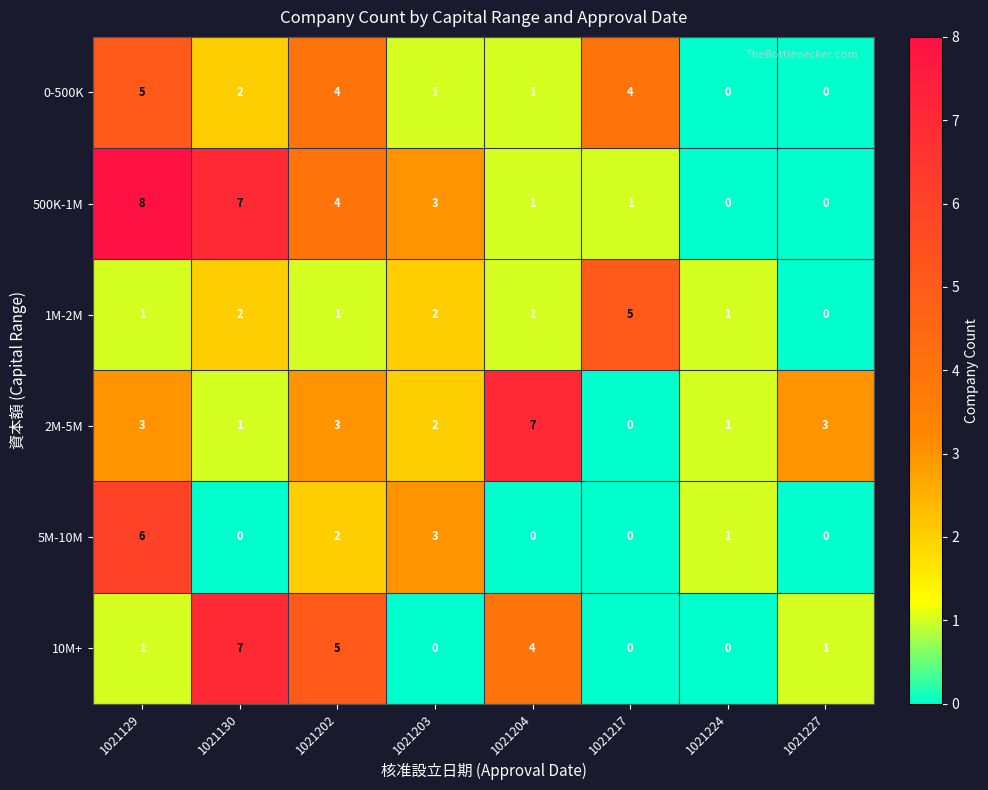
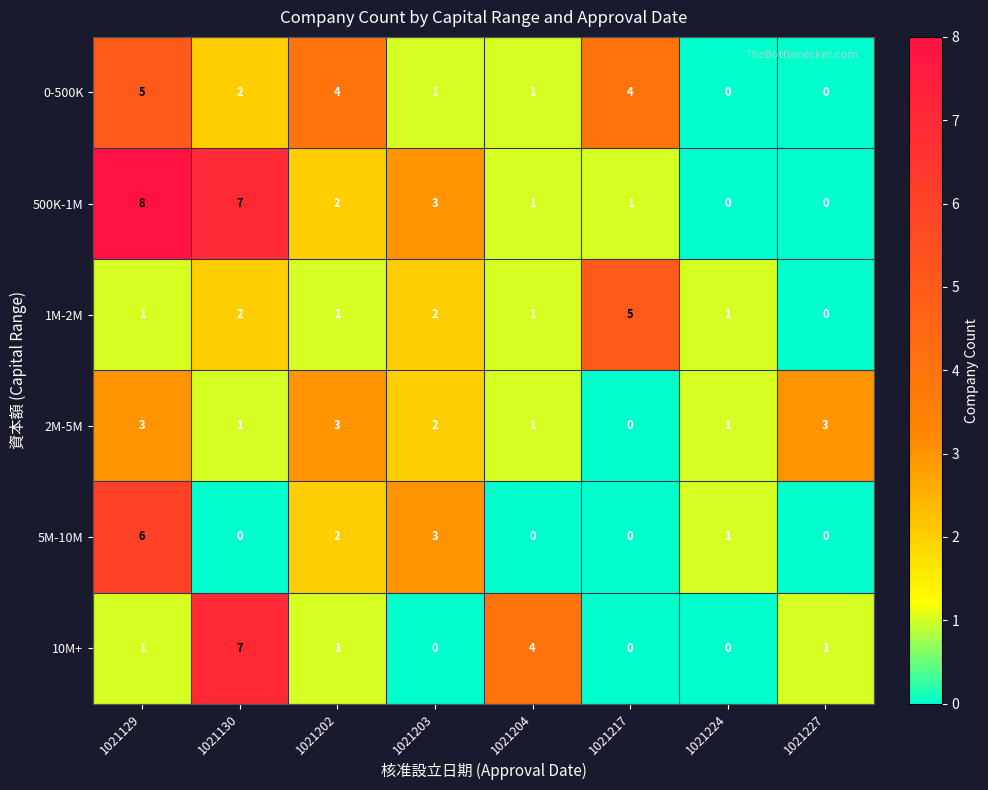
  {
    "0-500K": {
      "1021129": 5,
      "1021130": 2,
      "1021202": 4,
      "1021203": 1,
      "1021204": 1,
      "1021217": 4,
      "1021224": 0
    },
    "500K-1M": {
      "1021129": 8,
      "1021130": 7,
-     "1021202": 4,
+     "1021202": 2,
      "1021203": 3,
      "1021204": 1,
      "1021217": 1,
      "1021224": 0,
      "1021227": 0
    },
    "1M-2M": {
      "1021129": 1,
      "1021130": 2,
      "1021202": 1,
      "1021203": 2,
      "1021204": 1,
      "1021217": 5,
      "1021224": 1,
      "1021227": 0
    },
    "2M-5M": {
      "1021129": 3,
      "1021130": 1,
      "1021202": 3,
      "1021203": 2,
-     "1021204": 7,
+     "1021204": 1,
      "1021217": 0,
      "1021224": 1,
      "1021227": 3
    },
    "5M-10M": {
      "1021129": 6,
      "1021130": 0,
      "1021202": 2,
      "1021203": 3,
      "1021204": 0,
      "1021217": 0,
      "1021224": 1,
      "1021227": 0
    },
    "10M+": {
      "1021129": 1,
      "1021130": 7,
-     "1021202": 5,
+     "1021202": 1,
      "1021203": 0,
      "1021204": 4,
      "1021217": 0,
      "1021224": 0,
      "1021227": 1
    }
  }
